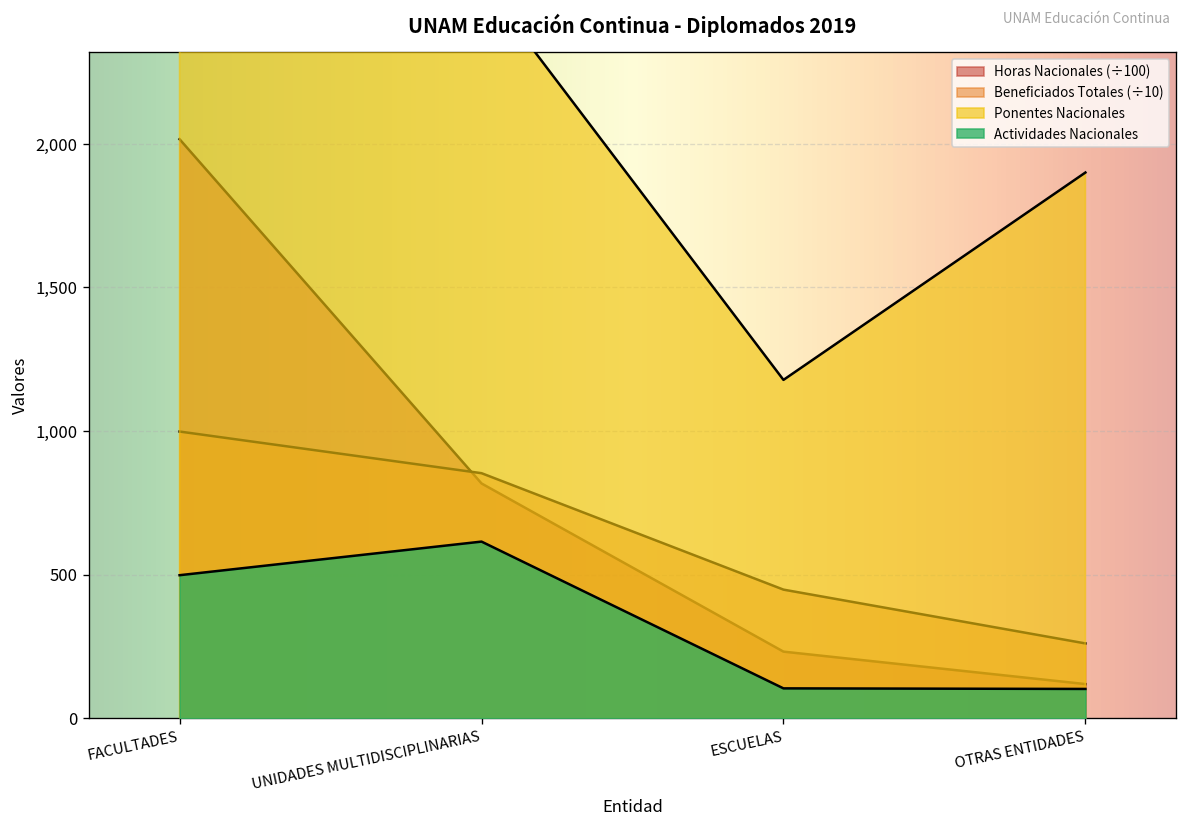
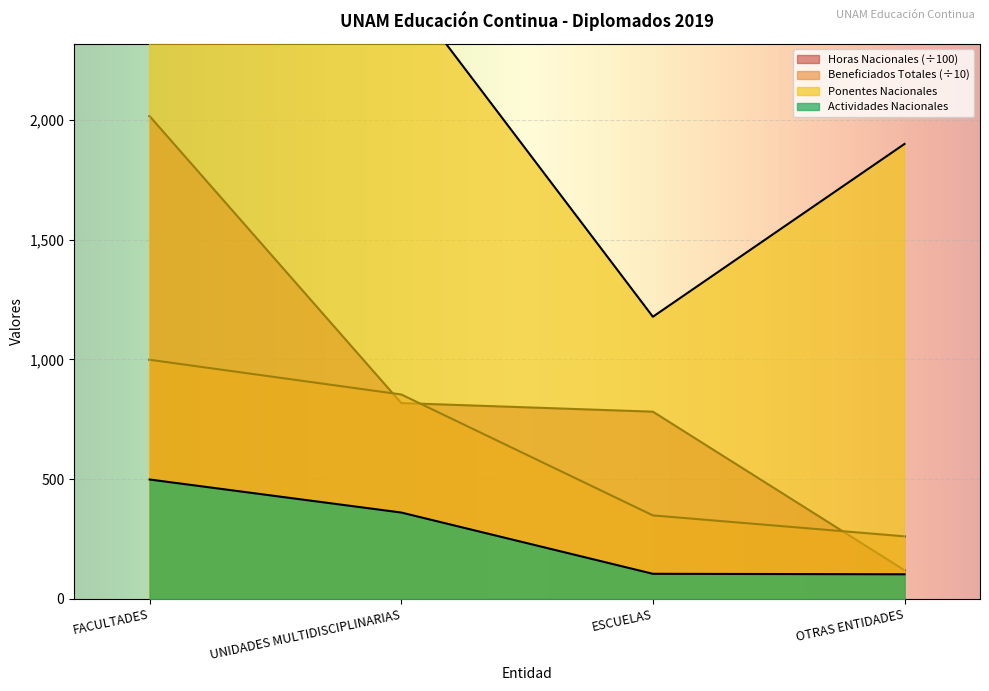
  {
    "Horas Nacionales (÷100)": {
      "FACULTADES": "2,020",
      "UNIDADES MULTIDISCIPLINARIAS": "820",
-     "ESCUELAS": "230",
+     "ESCUELAS": "780",
      "OTRAS ENTIDADES": "120"
    },
    "Beneficiados Totales (÷10)": {
      "FACULTADES": "1,000",
      "UNIDADES MULTIDISCIPLINARIAS": "850",
-     "ESCUELAS": "450",
+     "ESCUELAS": "350",
      "OTRAS ENTIDADES": "260"
    },
    "Ponentes Nacionales": {
      "ESCUELAS": "1,180",
      "OTRAS ENTIDADES": "1,900"
    },
    "Actividades Nacionales": {
      "FACULTADES": "500",
-     "UNIDADES MULTIDISCIPLINARIAS": "620",
+     "UNIDADES MULTIDISCIPLINARIAS": "360",
      "ESCUELAS": "100",
      "OTRAS ENTIDADES": "100"
    }
  }
